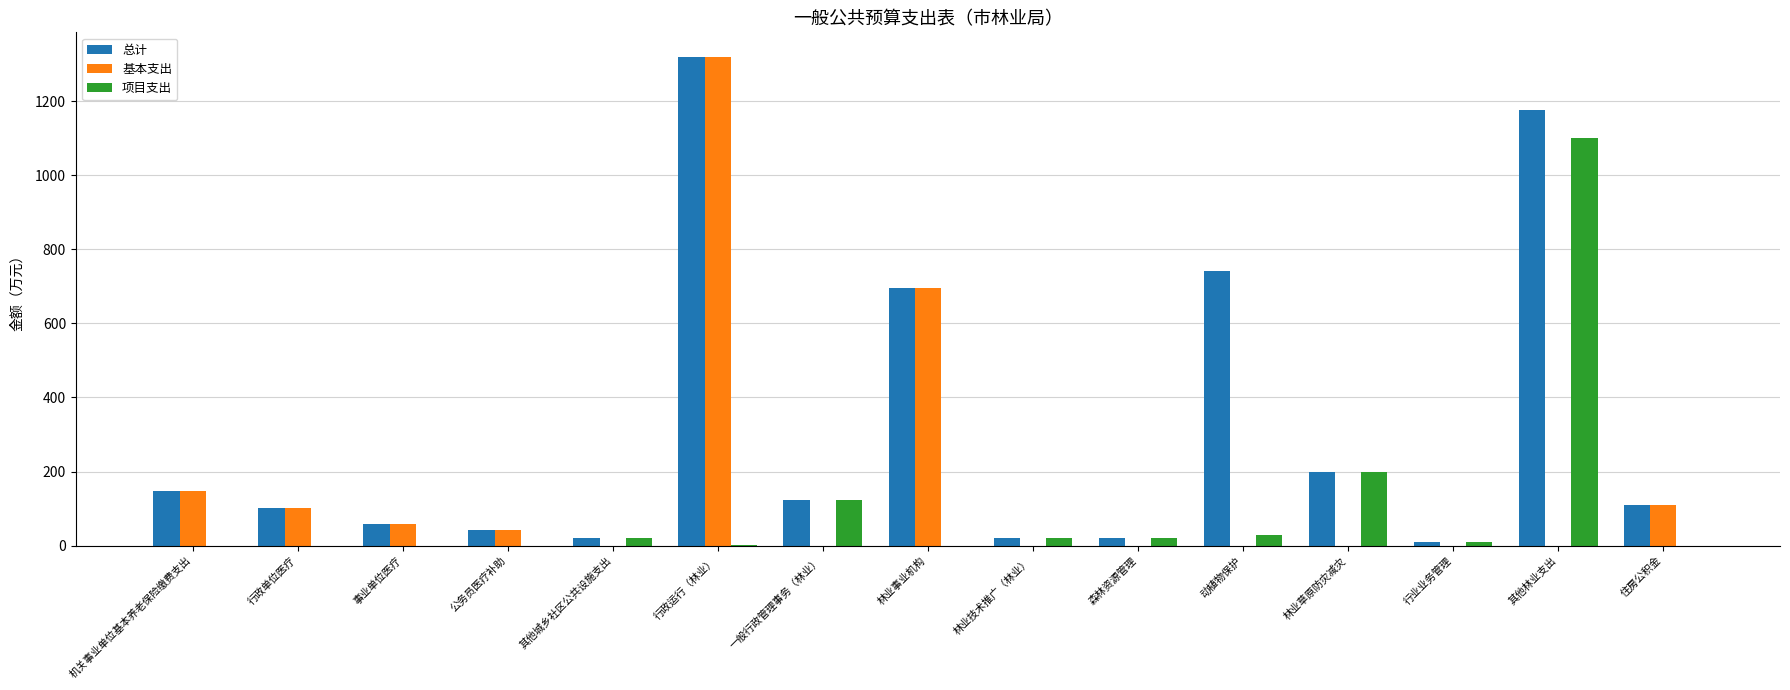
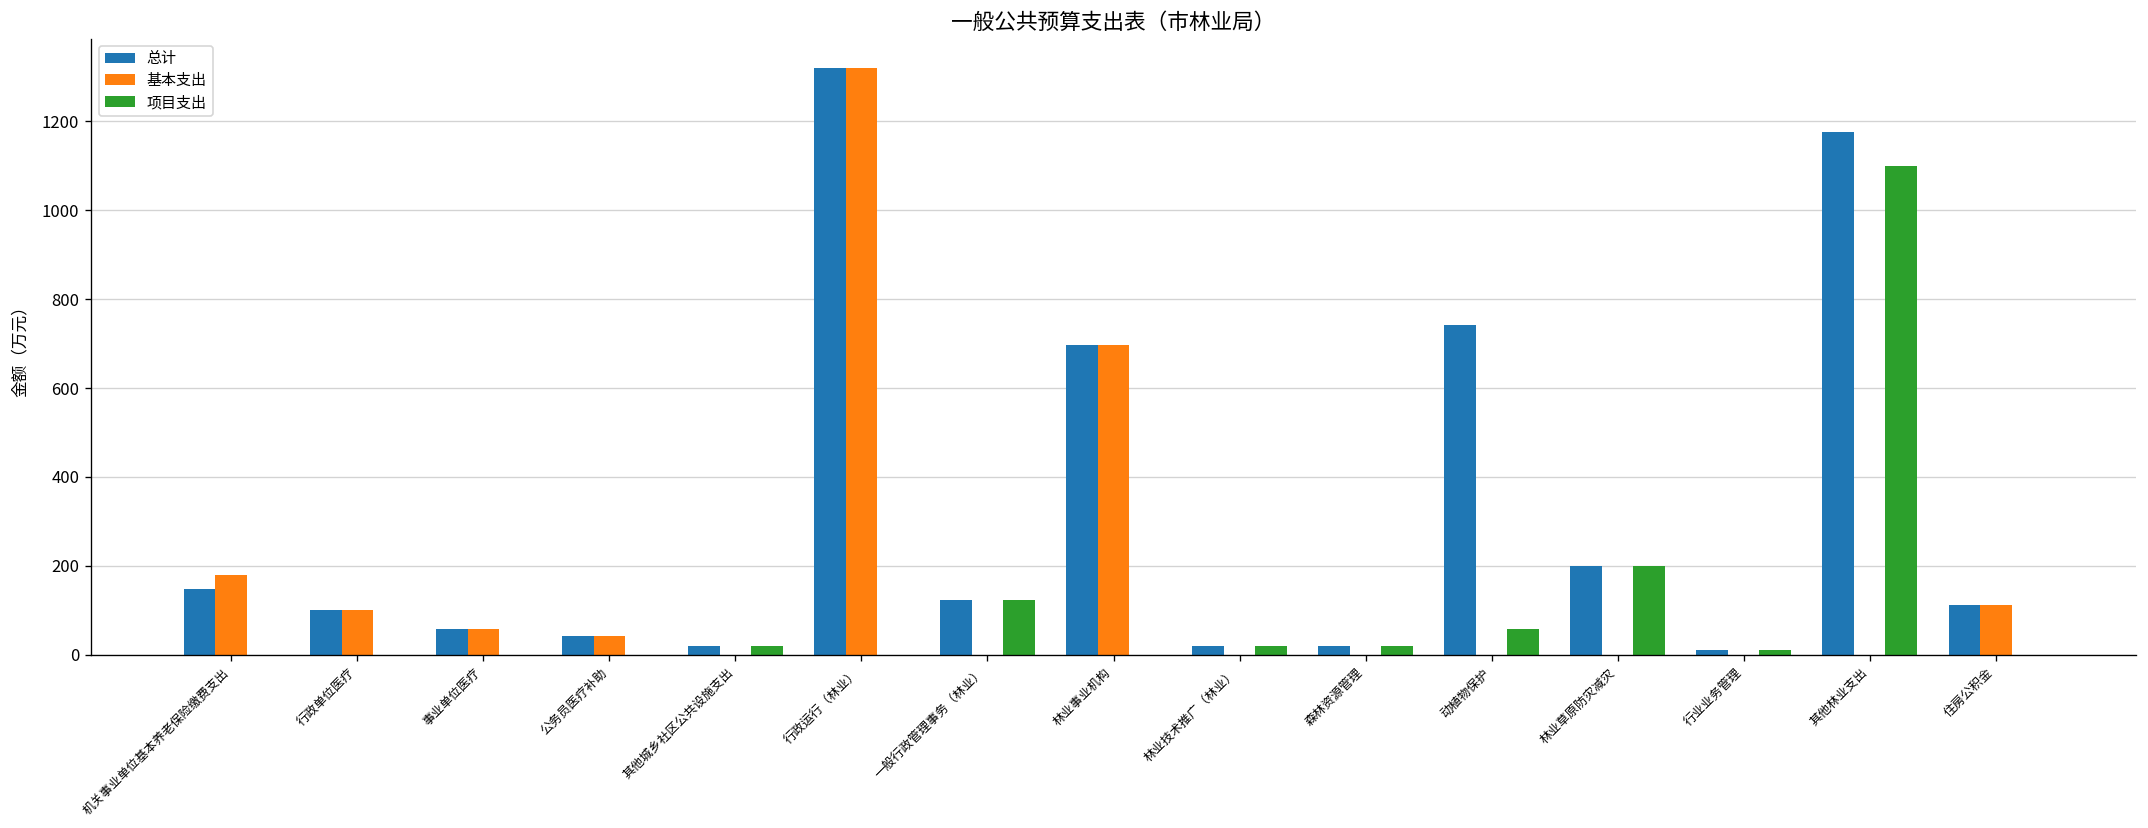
  {
    "总计": {
      "机关事业单位基本养老保险缴费支出": 150,
      "行政单位医疗": 100,
      "事业单位医疗": 60,
      "公务员医疗补助": 40,
      "其他城乡社区公共设施支出": 20,
      "行政运行（林业）": 1320,
      "一般行政管理事务（林业）": 120,
      "林业事业机构": 700,
      "林业技术推广（林业）": 20,
      "森林资源管理": 20,
      "动植物保护": 740,
      "林业草原防灾减灾": 200,
      "行业业务管理": 10,
      "其他林业支出": 1180,
      "住房公积金": 110
    },
    "基本支出": {
-     "机关事业单位基本养老保险缴费支出": 150,
+     "机关事业单位基本养老保险缴费支出": 180,
      "行政单位医疗": 100,
      "事业单位医疗": 60,
      "公务员医疗补助": 40,
      "其他城乡社区公共设施支出": 0,
      "行政运行（林业）": 1320,
      "一般行政管理事务（林业）": 0,
      "林业事业机构": 700,
      "林业技术推广（林业）": 0,
      "森林资源管理": 0,
      "动植物保护": 0,
      "林业草原防灾减灾": 0,
      "行业业务管理": 0,
      "其他林业支出": 0,
      "住房公积金": 110
    },
    "项目支出": {
      "机关事业单位基本养老保险缴费支出": 0,
      "行政单位医疗": 0,
      "事业单位医疗": 0,
      "公务员医疗补助": 0,
      "其他城乡社区公共设施支出": 20,
      "一般行政管理事务（林业）": 120,
      "林业事业机构": 0,
      "林业技术推广（林业）": 20,
      "森林资源管理": 20,
-     "动植物保护": 30,
+     "动植物保护": 60,
      "林业草原防灾减灾": 200,
      "行业业务管理": 10,
      "其他林业支出": 1100,
      "住房公积金": 0
    }
  }
